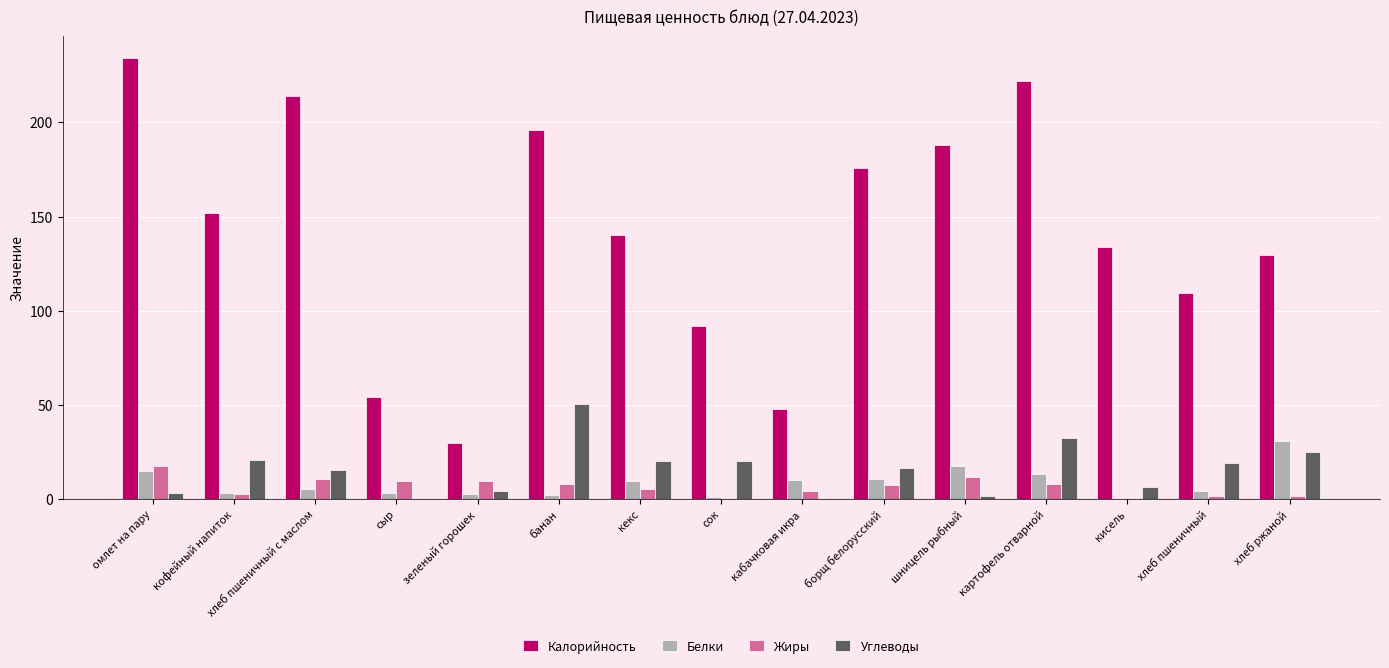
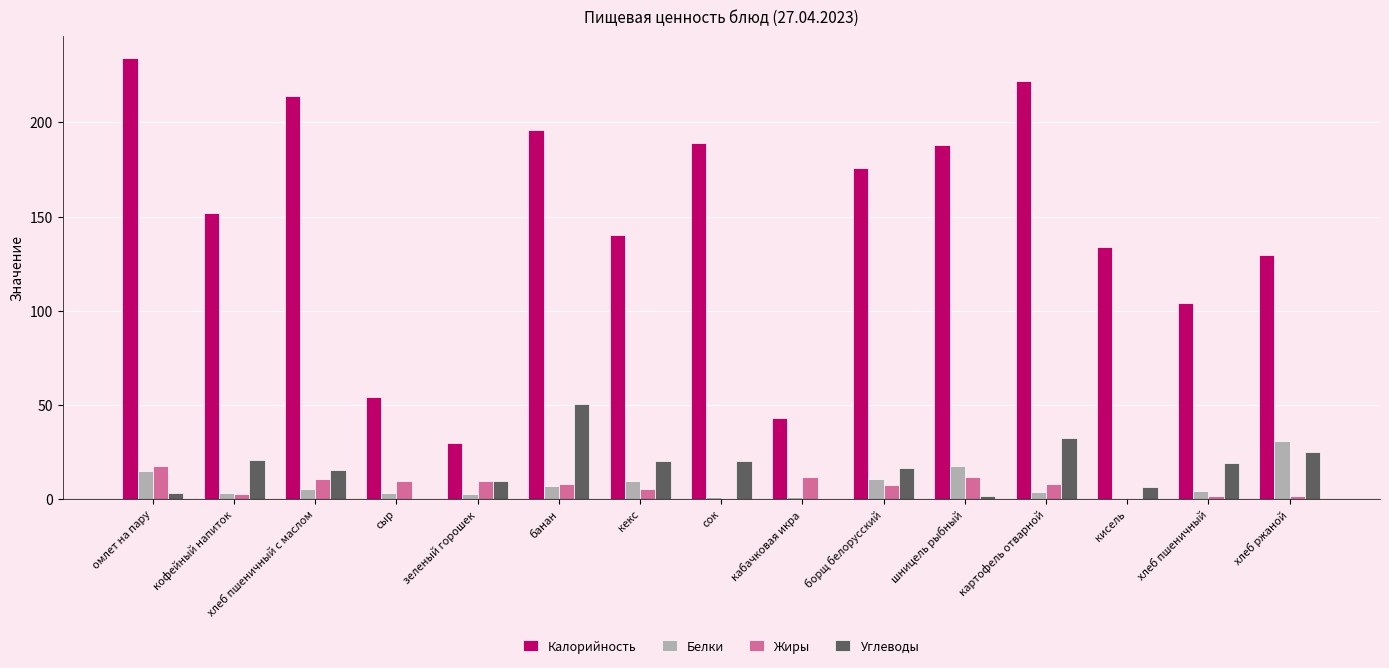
  {
    "Калорийность": {
      "омлет на пару": 234,
      "кофейный напиток": 152,
      "хлеб пшеничный с маслом": 214,
      "сыр": 54,
      "зеленый горошек": 30,
      "банан": 196,
      "кекс": 140,
-     "сок": 92,
-     "кабачковая икра": 48,
+     "сок": 189,
+     "кабачковая икра": 43,
      "борщ белорусский": 176,
      "шницель рыбный": 188,
      "картофель отварной": 222,
      "кисель": 134,
-     "хлеб пшеничный": 110,
+     "хлеб пшеничный": 104,
      "хлеб ржаной": 130
    },
    "Белки": {
      "омлет на пару": 15,
      "кофейный напиток": 3,
      "хлеб пшеничный с маслом": 5,
      "сыр": 3,
      "зеленый горошек": 3,
-     "банан": 2,
+     "банан": 7,
      "кекс": 10,
-     "кабачковая икра": 10,
+     "кабачковая икра": 1,
      "борщ белорусский": 10,
      "шницель рыбный": 17,
-     "картофель отварной": 14,
+     "картофель отварной": 4,
      "кисель": 0,
      "хлеб пшеничный": 4,
      "хлеб ржаной": 31
    },
    "Жиры": {
      "омлет на пару": 17,
      "кофейный напиток": 3,
      "хлеб пшеничный с маслом": 11,
      "сыр": 10,
      "зеленый горошек": 10,
      "банан": 8,
      "кекс": 6,
      "сок": 0,
-     "кабачковая икра": 5,
+     "кабачковая икра": 12,
      "борщ белорусский": 8,
      "шницель рыбный": 12,
      "картофель отварной": 8,
      "кисель": 0,
      "хлеб пшеничный": 2,
      "хлеб ржаной": 2
    },
    "Углеводы": {
      "омлет на пару": 3,
      "кофейный напиток": 21,
      "хлеб пшеничный с маслом": 16,
      "сыр": 0,
-     "зеленый горошек": 5,
+     "зеленый горошек": 10,
      "банан": 50,
      "кекс": 20,
      "сок": 20,
      "кабачковая икра": 0,
      "борщ белорусский": 17,
      "шницель рыбный": 2,
      "картофель отварной": 32,
      "кисель": 7,
      "хлеб пшеничный": 19,
      "хлеб ржаной": 25
    }
  }
